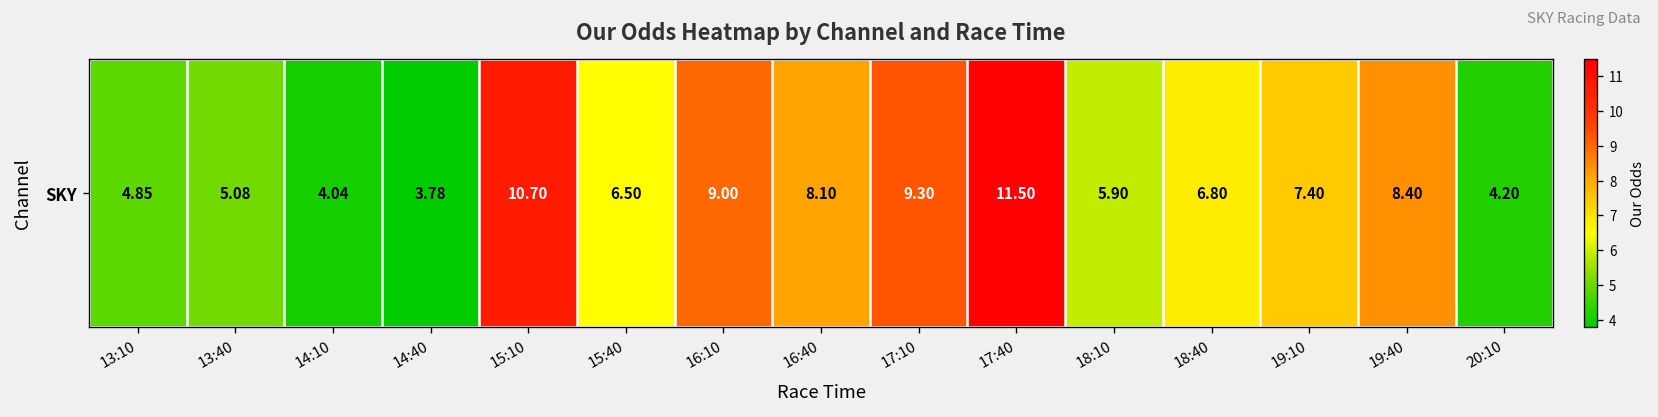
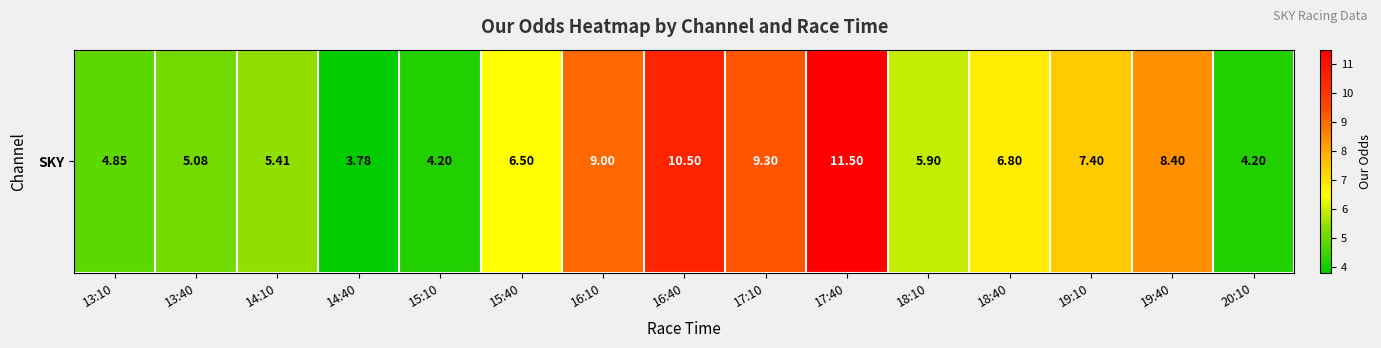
  {
    "SKY": {
      "13:10": 4.85,
      "13:40": 5.08,
-     "14:10": 4.04,
+     "14:10": 5.41,
      "14:40": 3.78,
-     "15:10": 10.70,
+     "15:10": 4.20,
      "15:40": 6.50,
      "16:10": 9.00,
-     "16:40": 8.10,
+     "16:40": 10.50,
      "17:10": 9.30,
      "17:40": 11.50,
      "18:10": 5.90,
      "18:40": 6.80,
      "19:10": 7.40,
      "19:40": 8.40,
      "20:10": 4.20
    }
  }
